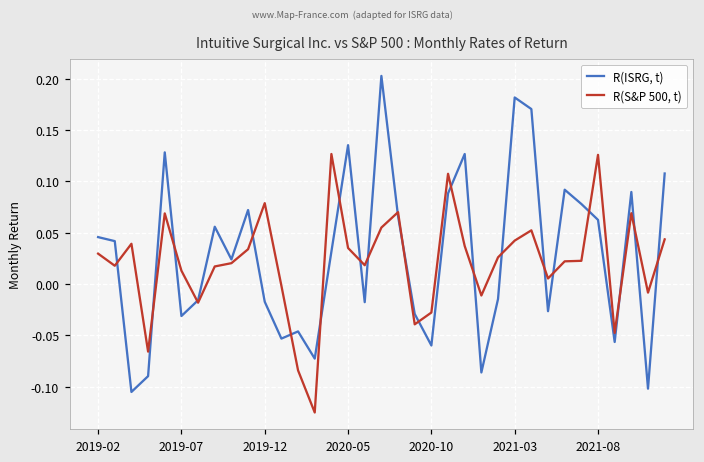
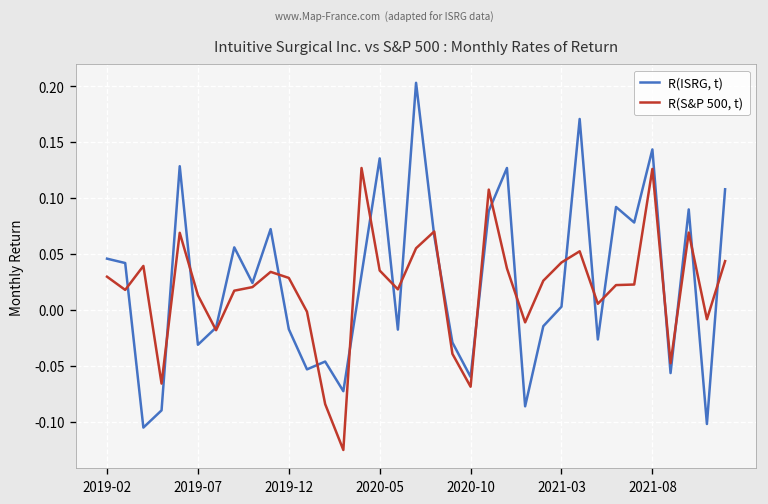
  {
    "R(ISRG, t)": {
      "2019-02": 0.05,
      "2019-07": -0.03,
      "2019-12": -0.02,
      "2020-05": 0.14,
      "2020-10": -0.06,
-     "2021-03": 0.18,
-     "2021-08": 0.06
+     "2021-03": 0.00,
+     "2021-08": 0.14
    },
    "R(S&P 500, t)": {
      "2019-02": 0.03,
      "2019-07": 0.01,
-     "2019-12": 0.08,
+     "2019-12": 0.03,
      "2020-05": 0.04,
-     "2020-10": -0.03,
+     "2020-10": -0.07,
      "2021-03": 0.04,
      "2021-08": 0.13
    }
  }
